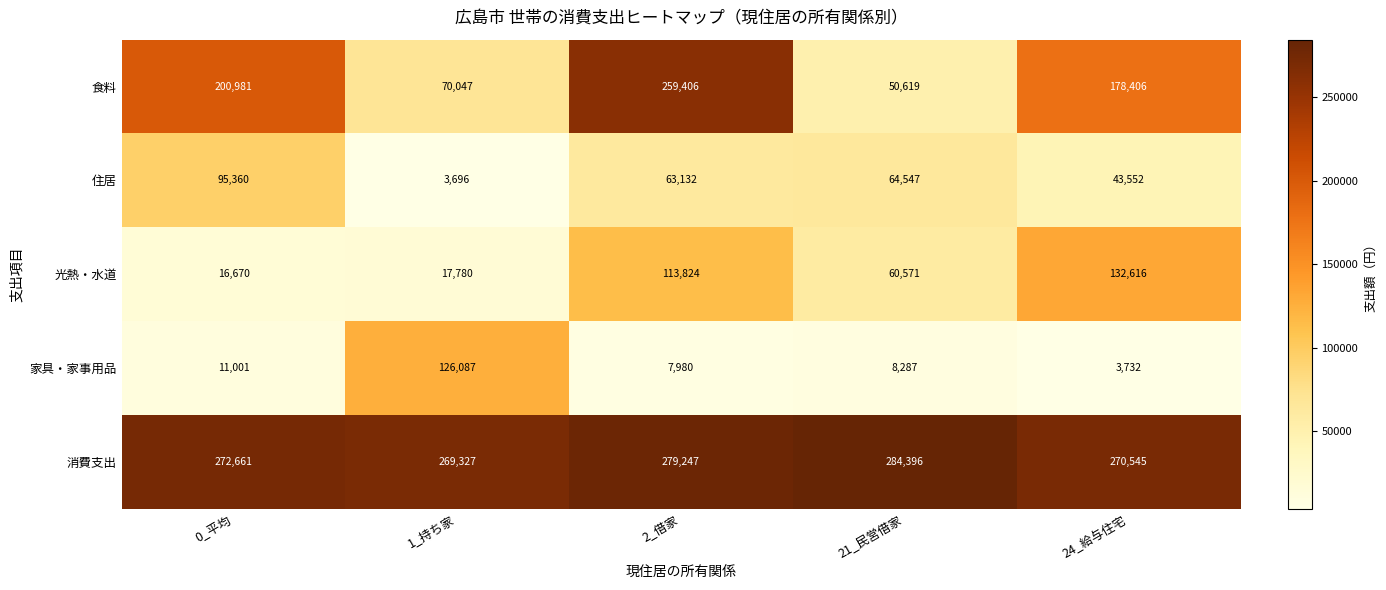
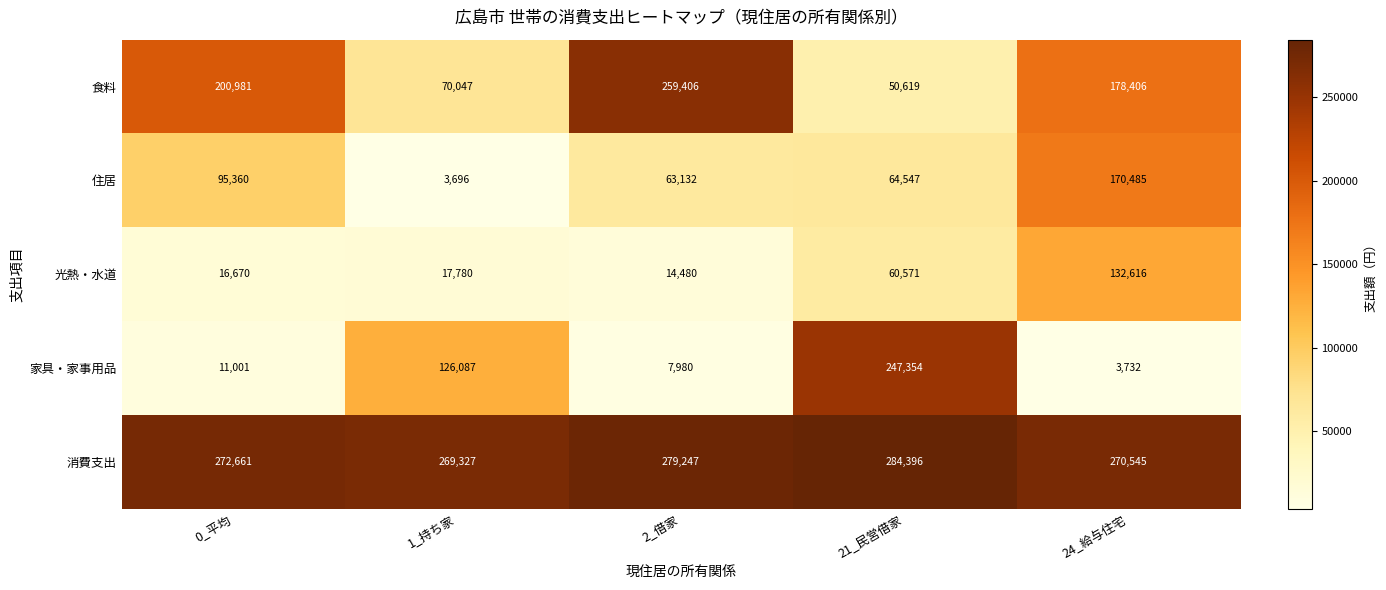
  {
    "食料": {
      "0_平均": "200,981",
      "1_持ち家": "70,047",
      "2_借家": "259,406",
      "21_民営借家": "50,619",
      "24_給与住宅": "178,406"
    },
    "住居": {
      "0_平均": "95,360",
      "1_持ち家": "3,696",
      "2_借家": "63,132",
      "21_民営借家": "64,547",
-     "24_給与住宅": "43,552"
+     "24_給与住宅": "170,485"
    },
    "光熱・水道": {
      "0_平均": "16,670",
      "1_持ち家": "17,780",
-     "2_借家": "113,824",
+     "2_借家": "14,480",
      "21_民営借家": "60,571",
      "24_給与住宅": "132,616"
    },
    "家具・家事用品": {
      "0_平均": "11,001",
      "1_持ち家": "126,087",
      "2_借家": "7,980",
-     "21_民営借家": "8,287",
+     "21_民営借家": "247,354",
      "24_給与住宅": "3,732"
    },
    "消費支出": {
      "0_平均": "272,661",
      "1_持ち家": "269,327",
      "2_借家": "279,247",
      "21_民営借家": "284,396",
      "24_給与住宅": "270,545"
    }
  }
